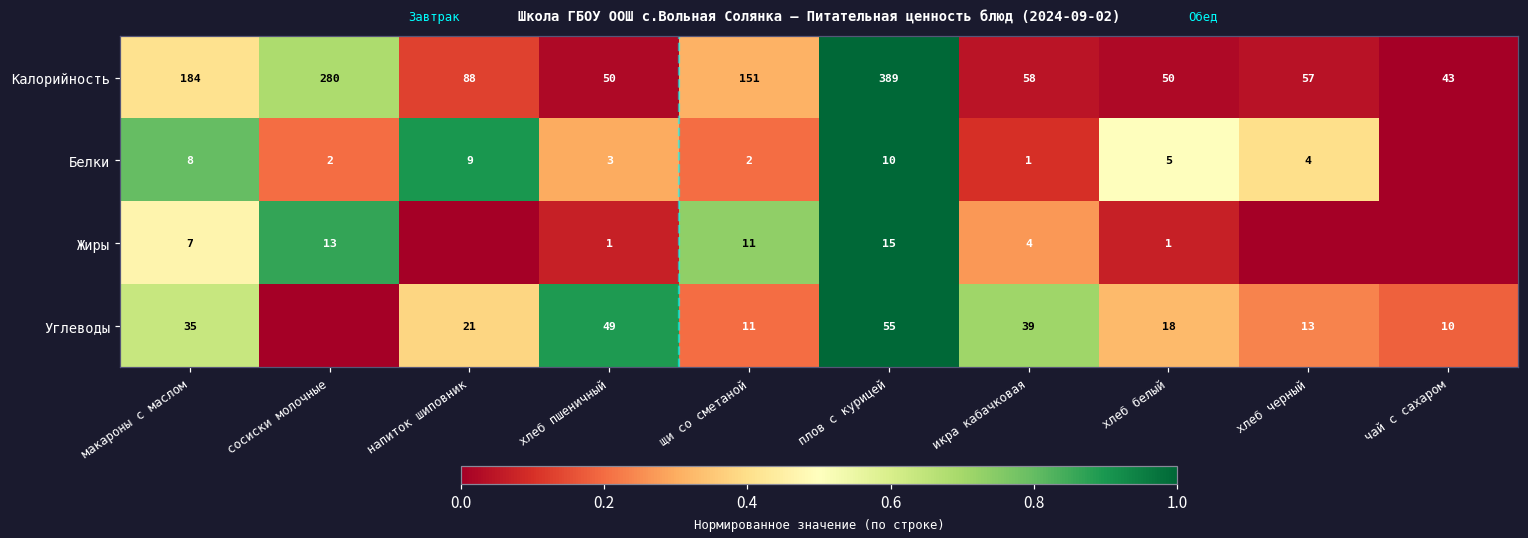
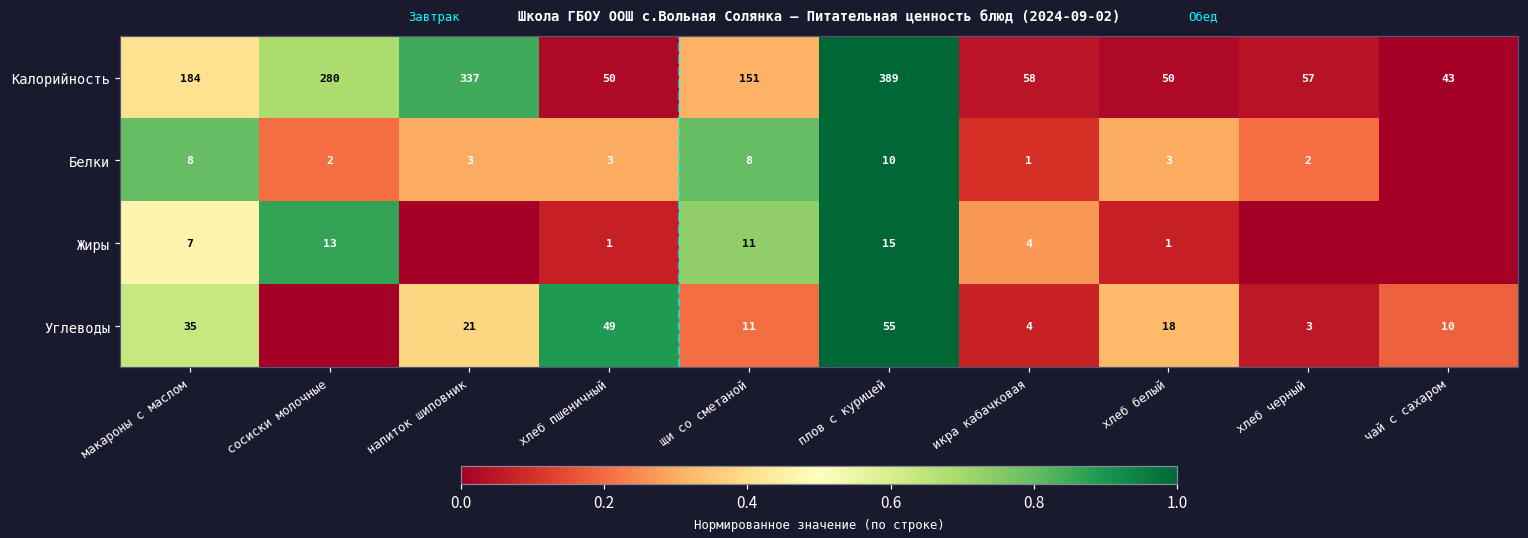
  {
    "Калорийность": {
      "макароны с маслом": 184,
      "сосиски молочные": 280,
-     "напиток шиповник": 88,
+     "напиток шиповник": 337,
      "хлеб пшеничный": 50,
      "щи со сметаной": 151,
      "плов с курицей": 389,
      "икра кабачковая": 58,
      "хлеб белый": 50,
      "хлеб черный": 57,
      "чай с сахаром": 43
    },
    "Белки": {
      "макароны с маслом": 8,
      "сосиски молочные": 2,
-     "напиток шиповник": 9,
+     "напиток шиповник": 3,
      "хлеб пшеничный": 3,
-     "щи со сметаной": 2,
+     "щи со сметаной": 8,
      "плов с курицей": 10,
      "икра кабачковая": 1,
-     "хлеб белый": 5,
-     "хлеб черный": 4
+     "хлеб белый": 3,
+     "хлеб черный": 2
    },
    "Жиры": {
      "макароны с маслом": 7,
      "сосиски молочные": 13,
      "хлеб пшеничный": 1,
      "щи со сметаной": 11,
      "плов с курицей": 15,
      "икра кабачковая": 4,
      "хлеб белый": 1
    },
    "Углеводы": {
      "макароны с маслом": 35,
      "напиток шиповник": 21,
      "хлеб пшеничный": 49,
      "щи со сметаной": 11,
      "плов с курицей": 55,
-     "икра кабачковая": 39,
+     "икра кабачковая": 4,
      "хлеб белый": 18,
-     "хлеб черный": 13,
+     "хлеб черный": 3,
      "чай с сахаром": 10
    }
  }
